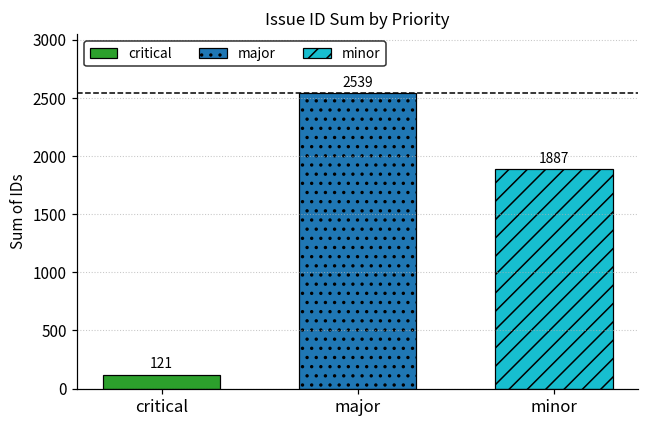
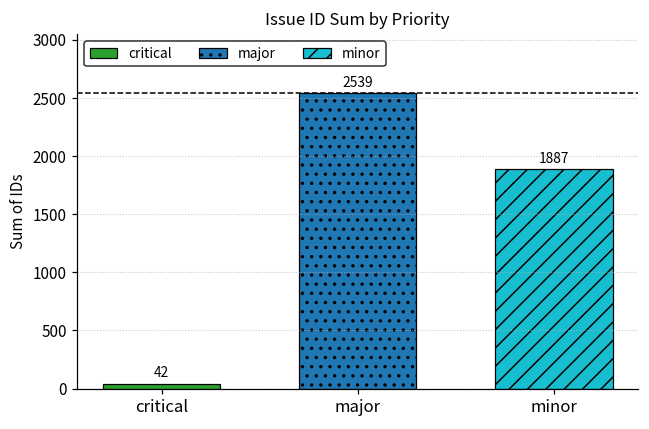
  {
-   "critical": 121,
+   "critical": 42,
    "major": 2539,
    "minor": 1887
  }
